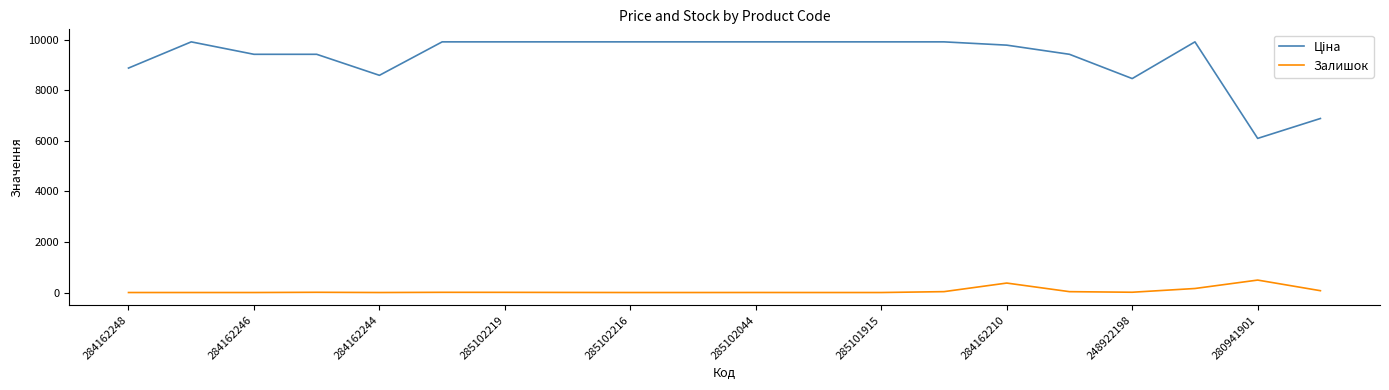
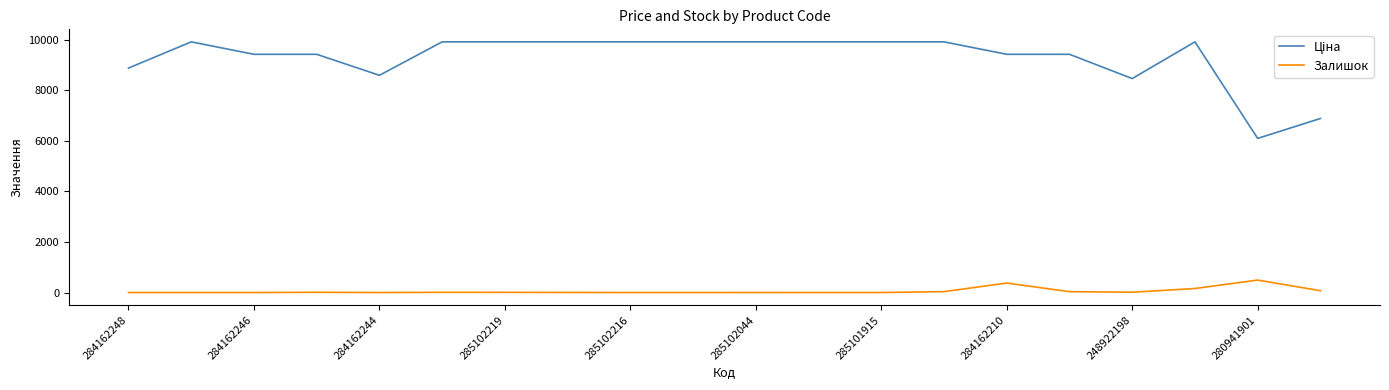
  {
    "Ціна": {
      "284162248": 8900,
      "284162246": 9400,
      "284162244": 8600,
      "285102219": 9900,
      "285102216": 9900,
      "285102044": 9900,
      "285101915": 9900,
-     "284162210": 9800,
+     "284162210": 9400,
      "248922198": 8500,
      "280941901": 6100
    },
    "Залишок": {
      "284162248": 0,
      "284162246": 0,
      "284162244": 0,
      "285102219": 0,
      "285102216": 0,
      "285102044": 0,
      "285101915": 0,
      "284162210": 400,
      "248922198": 0,
      "280941901": 500
    }
  }
